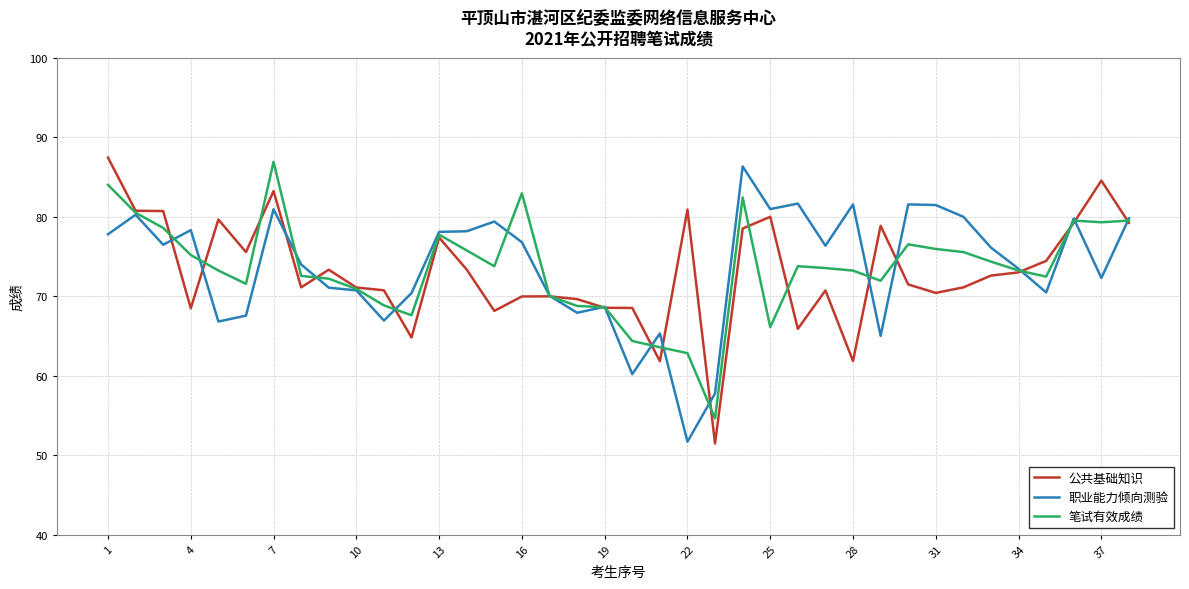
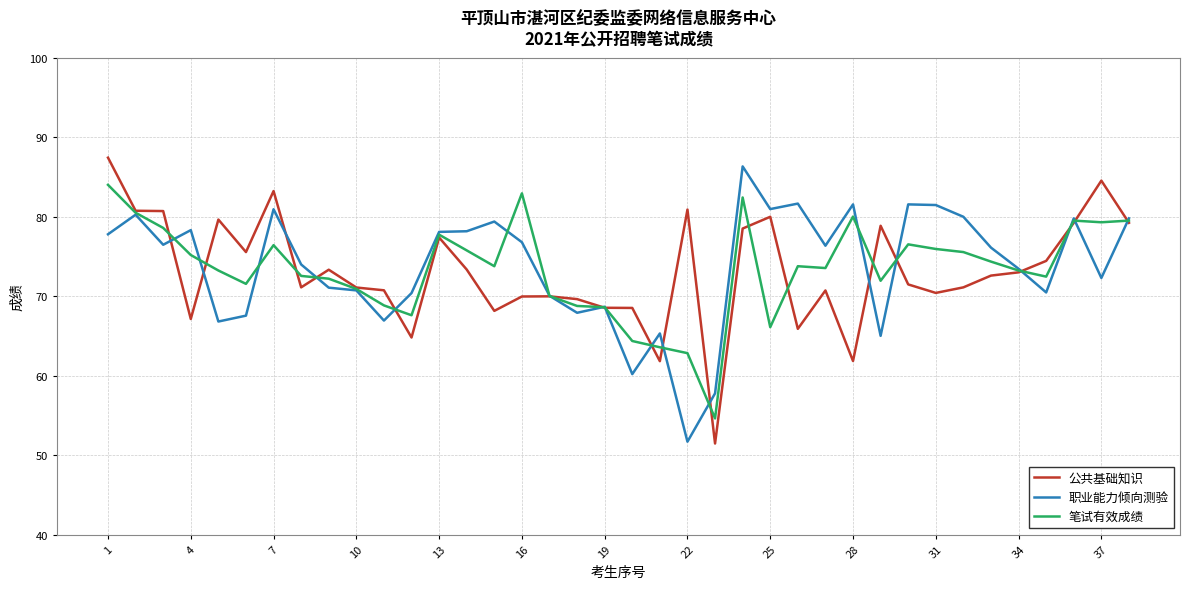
  {
    "公共基础知识": {
      "1": 87,
-     "4": 68,
+     "4": 67,
      "7": 83,
      "13": 77,
      "16": 70,
      "22": 81,
      "25": 80,
      "28": 62,
      "31": 70,
      "37": 85
    },
    "职业能力倾向测验": {
      "1": 78,
      "4": 78,
      "7": 81,
      "13": 78,
      "16": 77,
      "22": 52,
      "25": 81,
      "28": 82,
      "31": 81,
      "37": 72
    },
    "笔试有效成绩": {
      "1": 84,
      "4": 75,
-     "7": 87,
+     "7": 76,
      "13": 78,
      "16": 83,
      "22": 63,
      "25": 66,
-     "28": 73,
+     "28": 80,
      "31": 76,
      "37": 79
    }
  }
